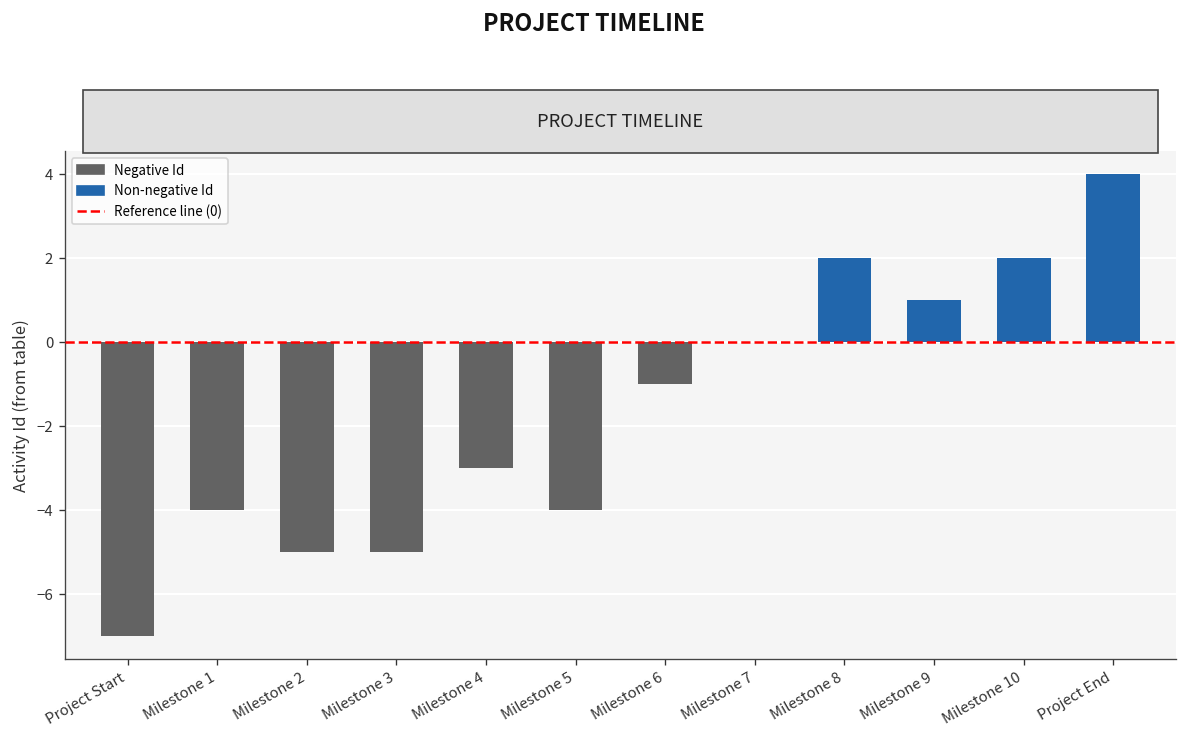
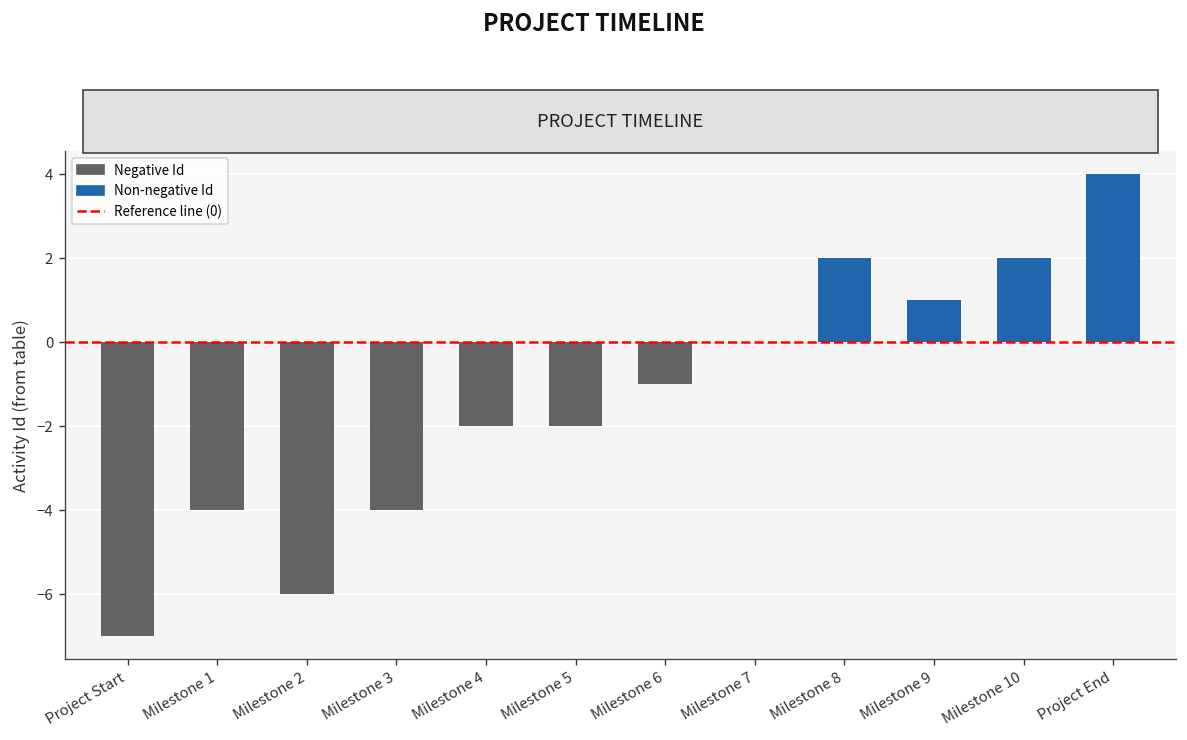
  {
    "Project Start": -7,
    "Milestone 1": -4,
-   "Milestone 2": -5,
-   "Milestone 3": -5,
-   "Milestone 4": -3,
-   "Milestone 5": -4,
+   "Milestone 2": -6,
+   "Milestone 3": -4,
+   "Milestone 4": -2,
+   "Milestone 5": -2,
    "Milestone 6": -1,
    "Milestone 7": 0,
    "Milestone 8": 2,
    "Milestone 9": 1,
    "Milestone 10": 2,
    "Project End": 4
  }
